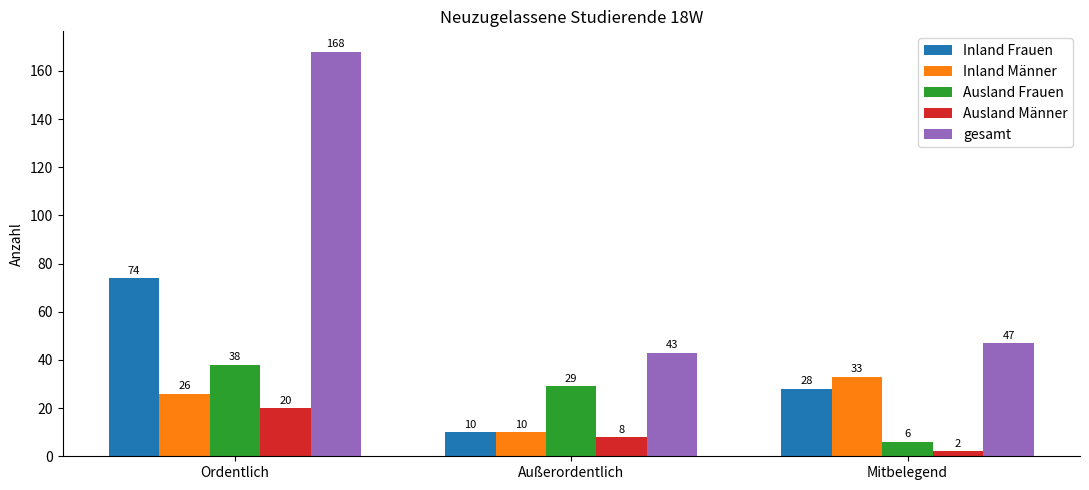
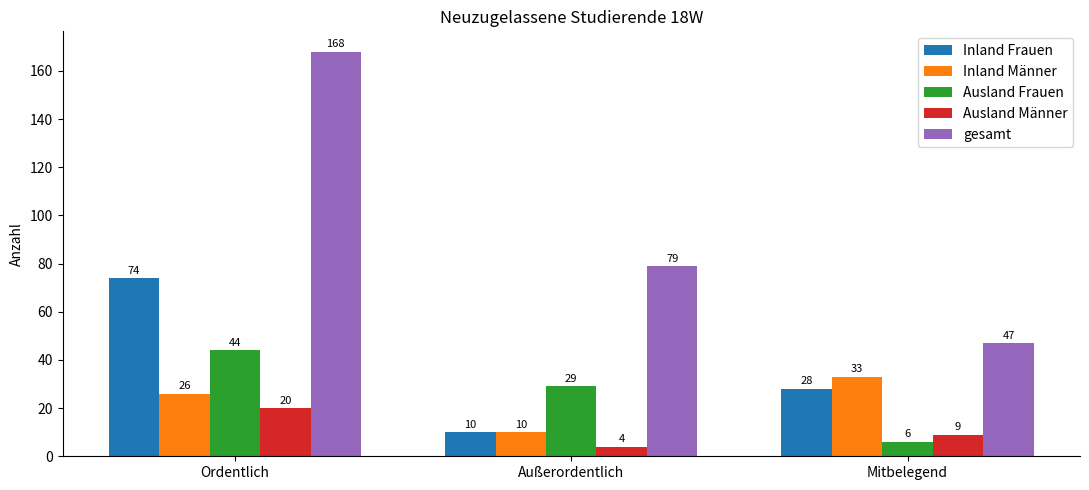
  {
    "Inland Frauen": {
      "Ordentlich": 74,
      "Außerordentlich": 10,
      "Mitbelegend": 28
    },
    "Inland Männer": {
      "Ordentlich": 26,
      "Außerordentlich": 10,
      "Mitbelegend": 33
    },
    "Ausland Frauen": {
-     "Ordentlich": 38,
+     "Ordentlich": 44,
      "Außerordentlich": 29,
      "Mitbelegend": 6
    },
    "Ausland Männer": {
      "Ordentlich": 20,
-     "Außerordentlich": 8,
-     "Mitbelegend": 2
+     "Außerordentlich": 4,
+     "Mitbelegend": 9
    },
    "gesamt": {
      "Ordentlich": 168,
-     "Außerordentlich": 43,
+     "Außerordentlich": 79,
      "Mitbelegend": 47
    }
  }
